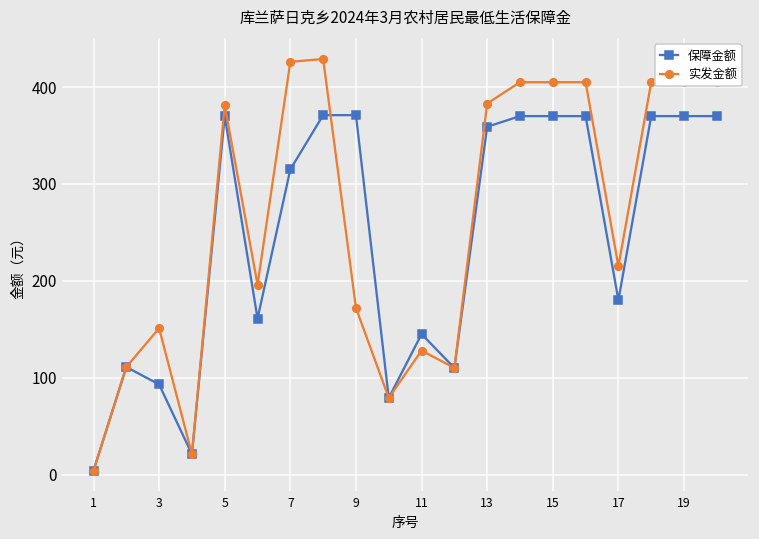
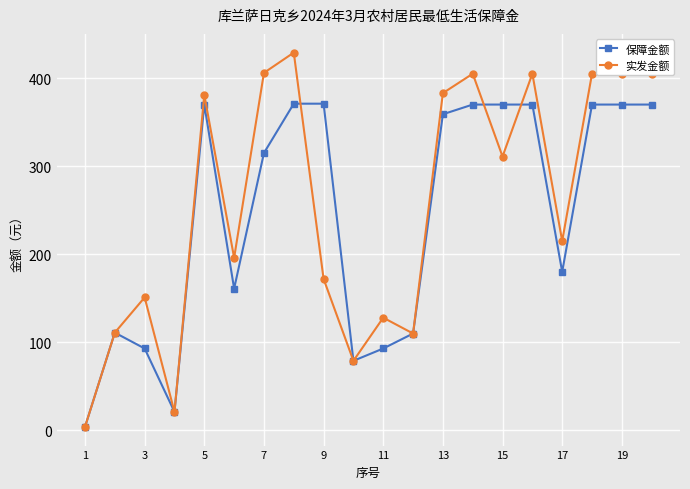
  {
    "保障金额": {
      "3": 90,
      "5": 370,
      "7": 320,
      "9": 370,
-     "11": 150,
+     "11": 90,
      "13": 360,
      "15": 370,
      "17": 180,
      "19": 370
    },
    "实发金额": {
      "3": 150,
      "5": 380,
-     "7": 430,
+     "7": 410,
      "9": 170,
      "11": 130,
      "13": 380,
-     "15": 410,
+     "15": 310,
      "17": 220
    }
  }
